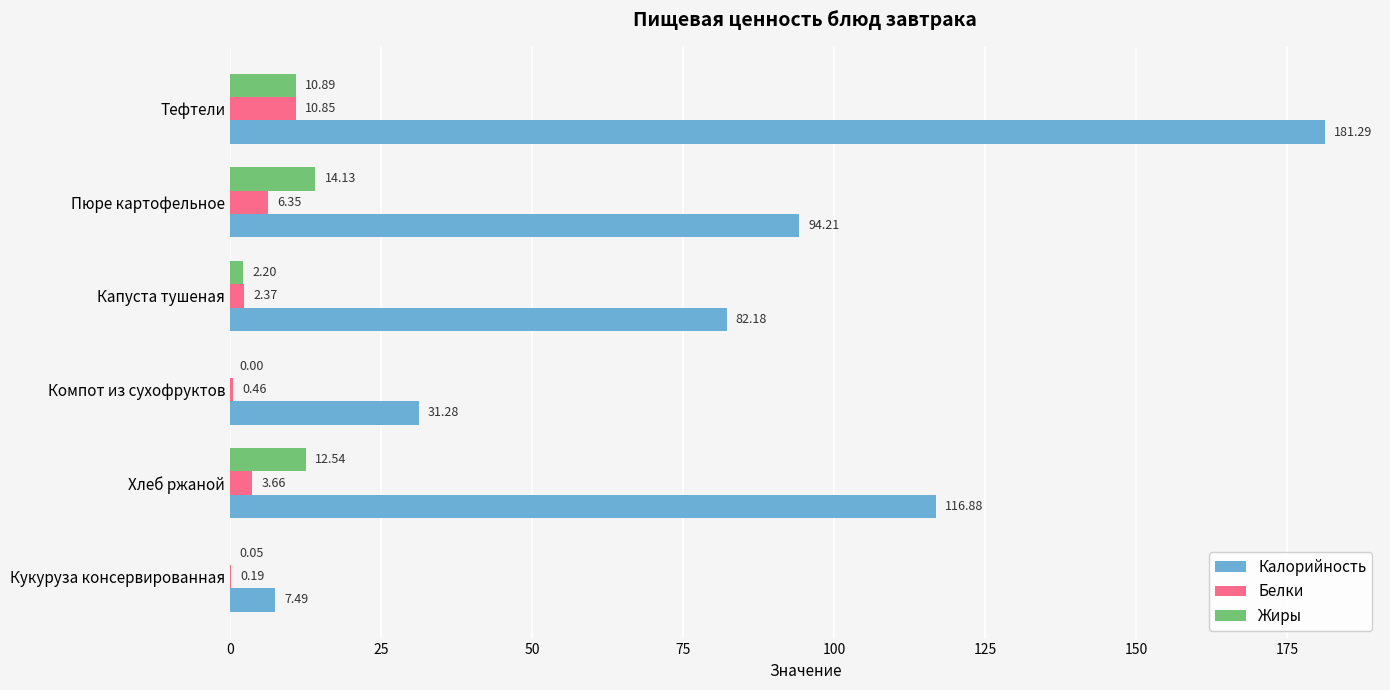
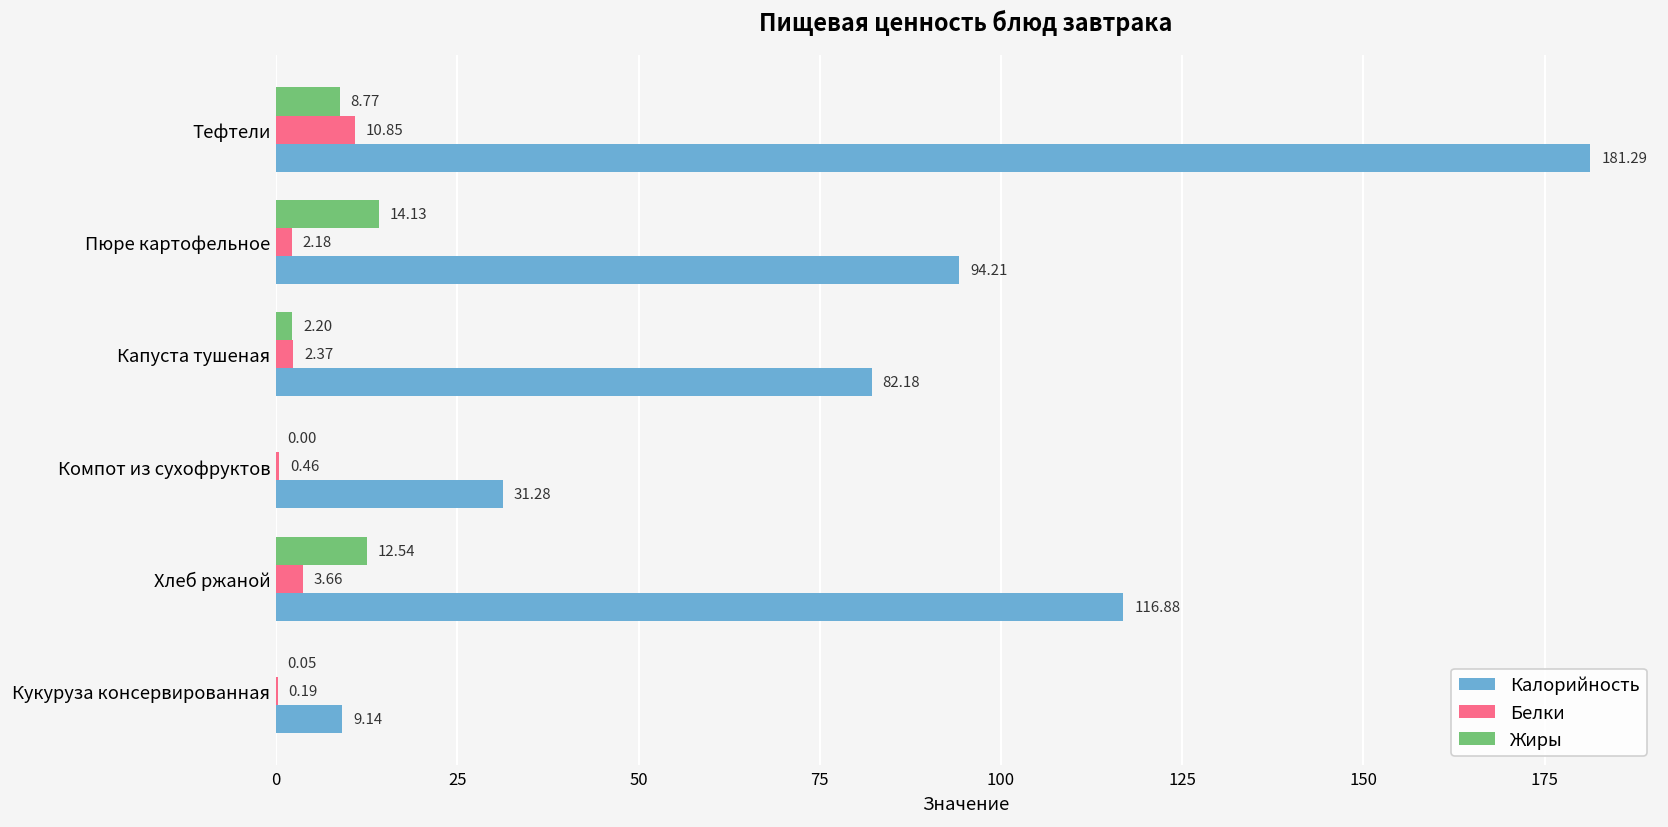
  {
    "Калорийность": {
      "Тефтели": 181.29,
      "Пюре картофельное": 94.21,
      "Капуста тушеная": 82.18,
      "Компот из сухофруктов": 31.28,
      "Хлеб ржаной": 116.88,
-     "Кукуруза консервированная": 7.49
+     "Кукуруза консервированная": 9.14
    },
    "Белки": {
      "Тефтели": 10.85,
-     "Пюре картофельное": 6.35,
+     "Пюре картофельное": 2.18,
      "Капуста тушеная": 2.37,
      "Компот из сухофруктов": 0.46,
      "Хлеб ржаной": 3.66,
      "Кукуруза консервированная": 0.19
    },
    "Жиры": {
-     "Тефтели": 10.89,
+     "Тефтели": 8.77,
      "Пюре картофельное": 14.13,
      "Капуста тушеная": 2.20,
      "Компот из сухофруктов": 0.00,
      "Хлеб ржаной": 12.54,
      "Кукуруза консервированная": 0.05
    }
  }
